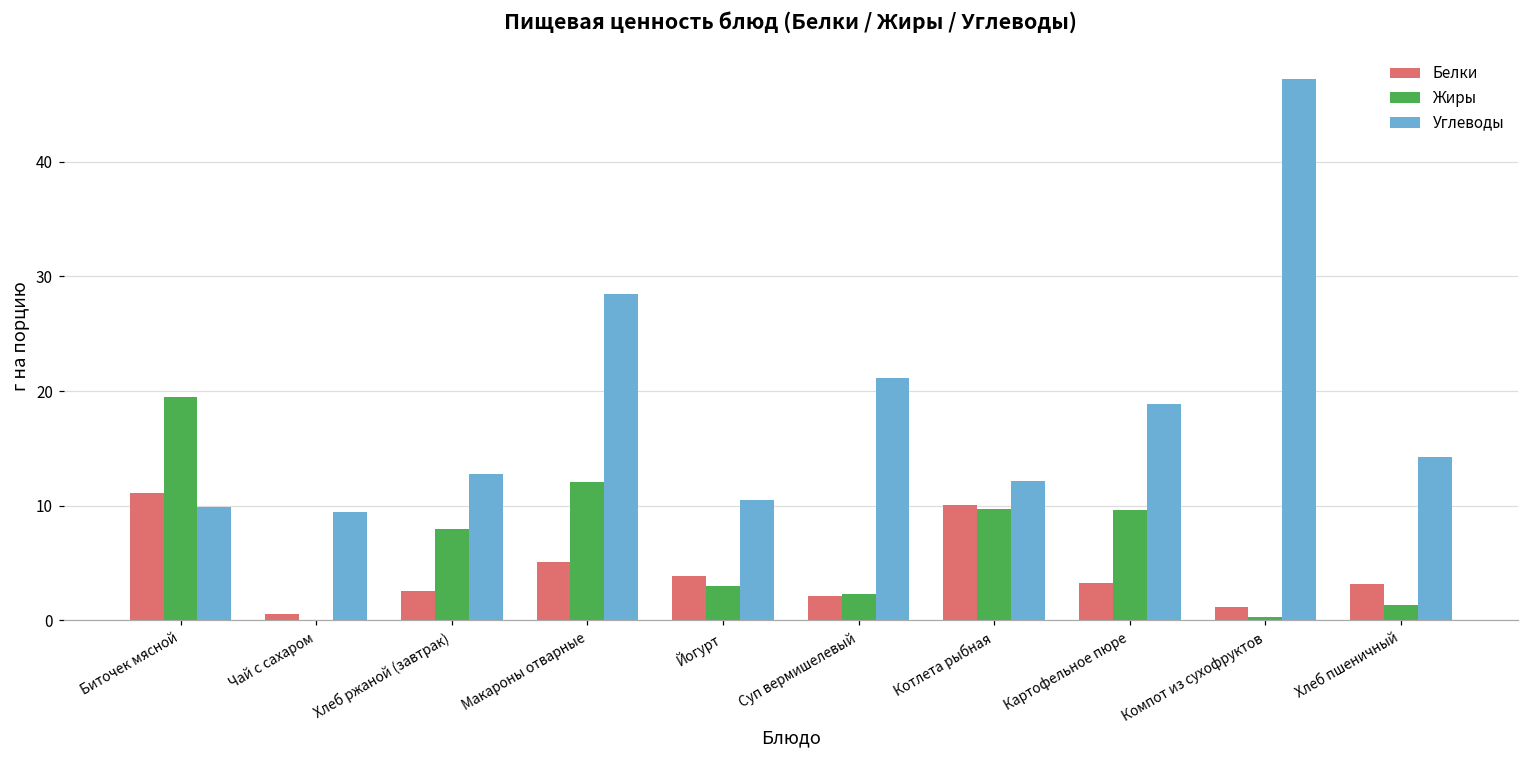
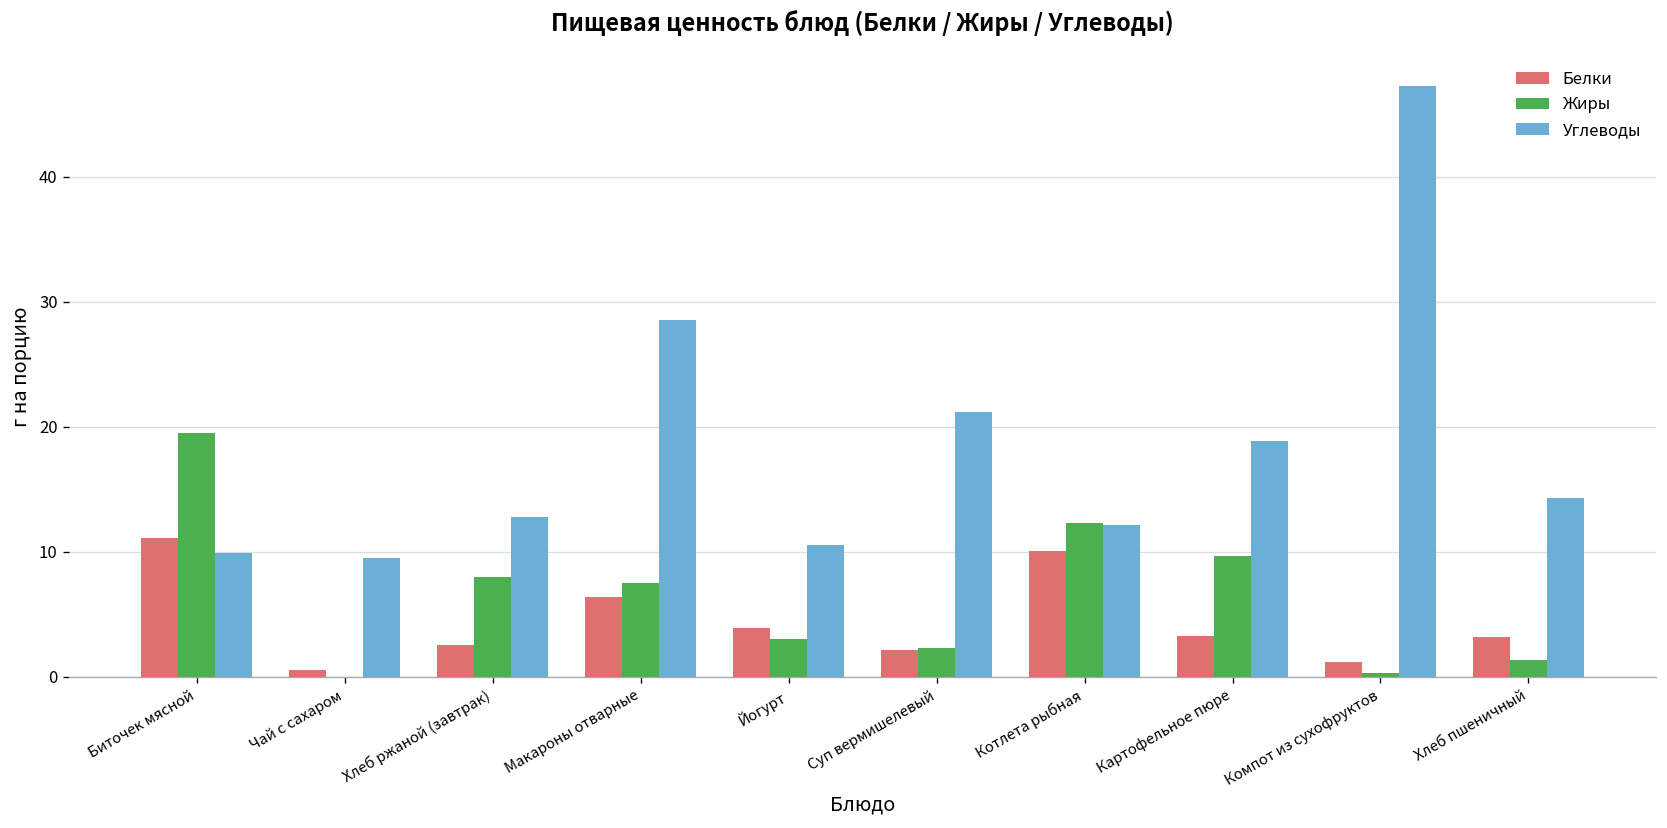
  {
    "Белки": {
      "Биточек мясной": 11.1,
      "Чай с сахаром": 0.5,
      "Хлеб ржаной (завтрак)": 2.6,
-     "Макароны отварные": 5.1,
+     "Макароны отварные": 6.4,
      "Йогурт": 3.9,
      "Суп вермишелевый": 2.2,
      "Котлета рыбная": 10.1,
      "Картофельное пюре": 3.3,
      "Компот из сухофруктов": 1.2,
      "Хлеб пшеничный": 3.2
    },
    "Жиры": {
      "Биточек мясной": 19.5,
      "Чай с сахаром": 0.0,
      "Хлеб ржаной (завтрак)": 8.0,
-     "Макароны отварные": 12.1,
+     "Макароны отварные": 7.5,
      "Йогурт": 3.0,
      "Суп вермишелевый": 2.3,
-     "Котлета рыбная": 9.7,
+     "Котлета рыбная": 12.3,
      "Картофельное пюре": 9.6,
      "Компот из сухофруктов": 0.3,
      "Хлеб пшеничный": 1.4
    },
    "Углеводы": {
      "Биточек мясной": 9.9,
      "Чай с сахаром": 9.5,
      "Хлеб ржаной (завтрак)": 12.8,
      "Макароны отварные": 28.5,
      "Йогурт": 10.5,
      "Суп вермишелевый": 21.2,
      "Котлета рыбная": 12.1,
      "Картофельное пюре": 18.9,
      "Компот из сухофруктов": 47.3,
      "Хлеб пшеничный": 14.3
    }
  }
